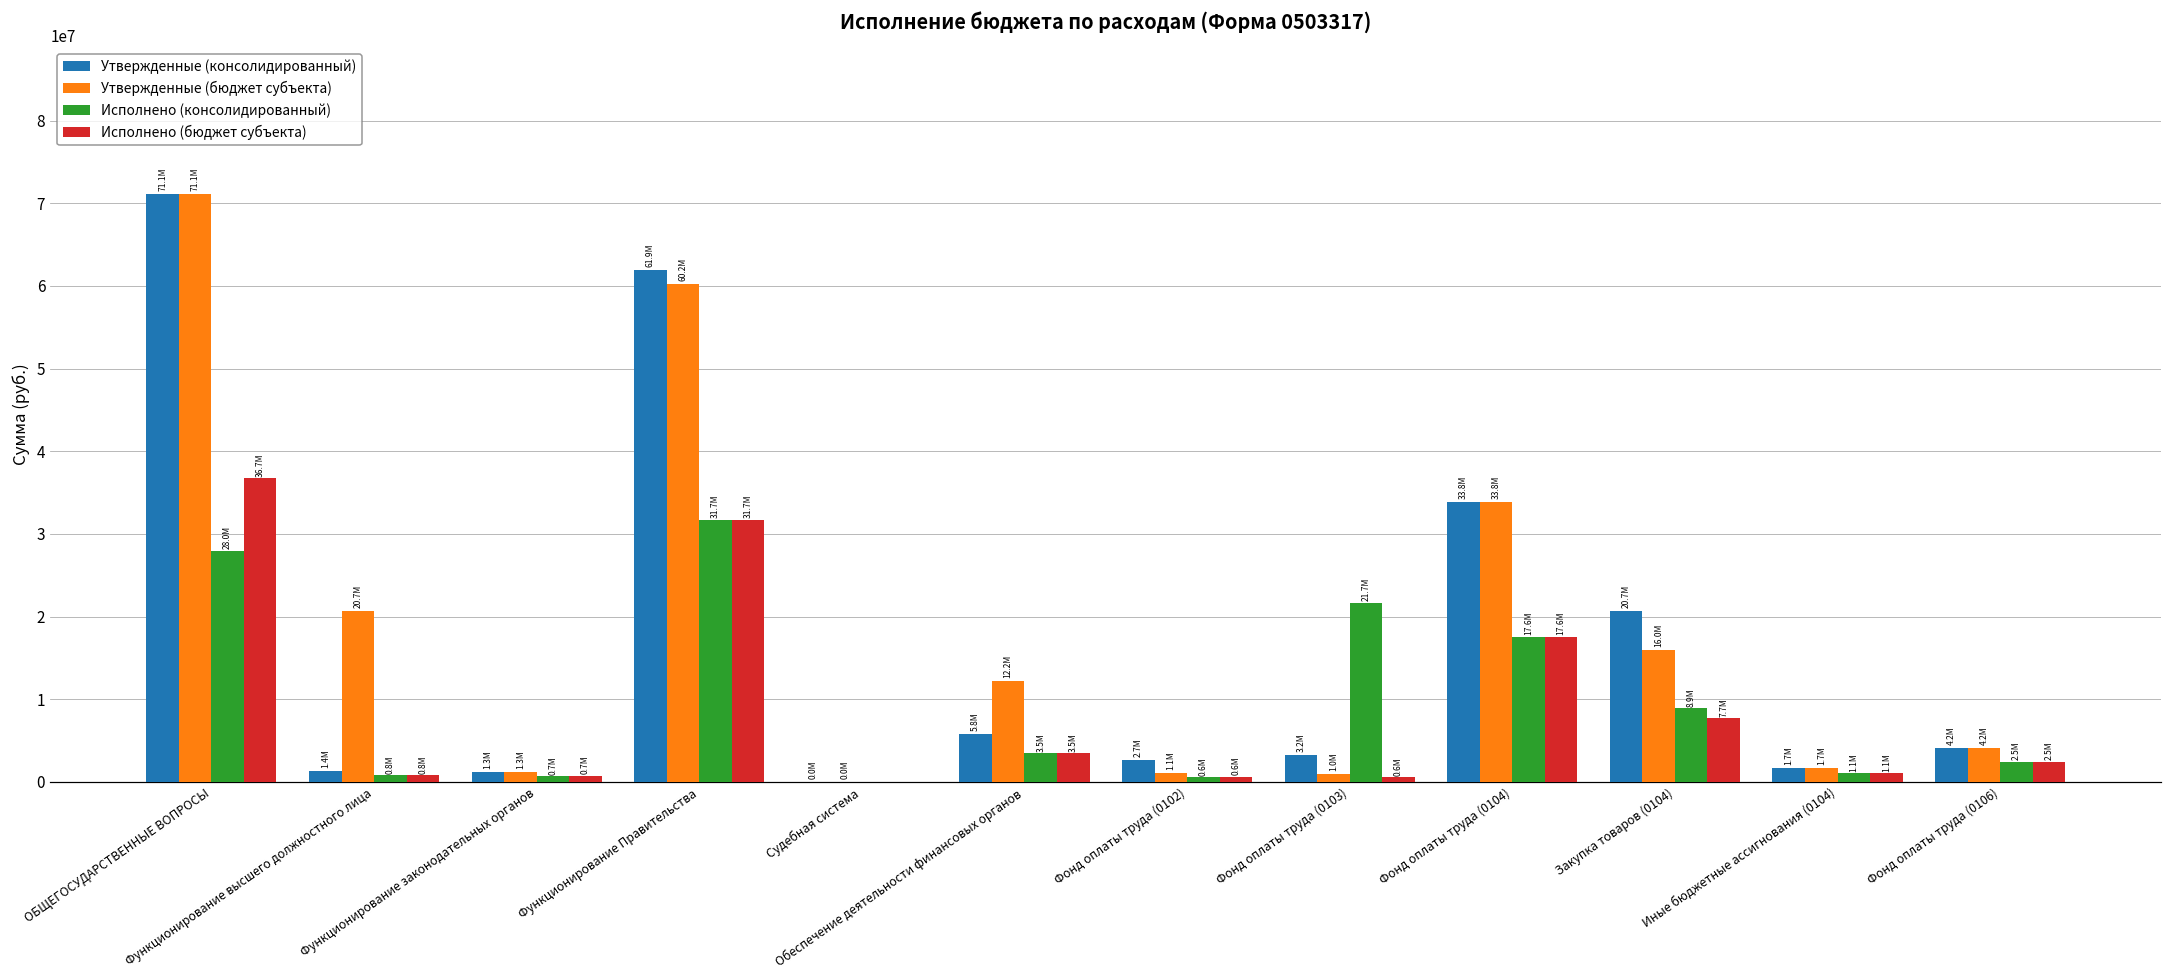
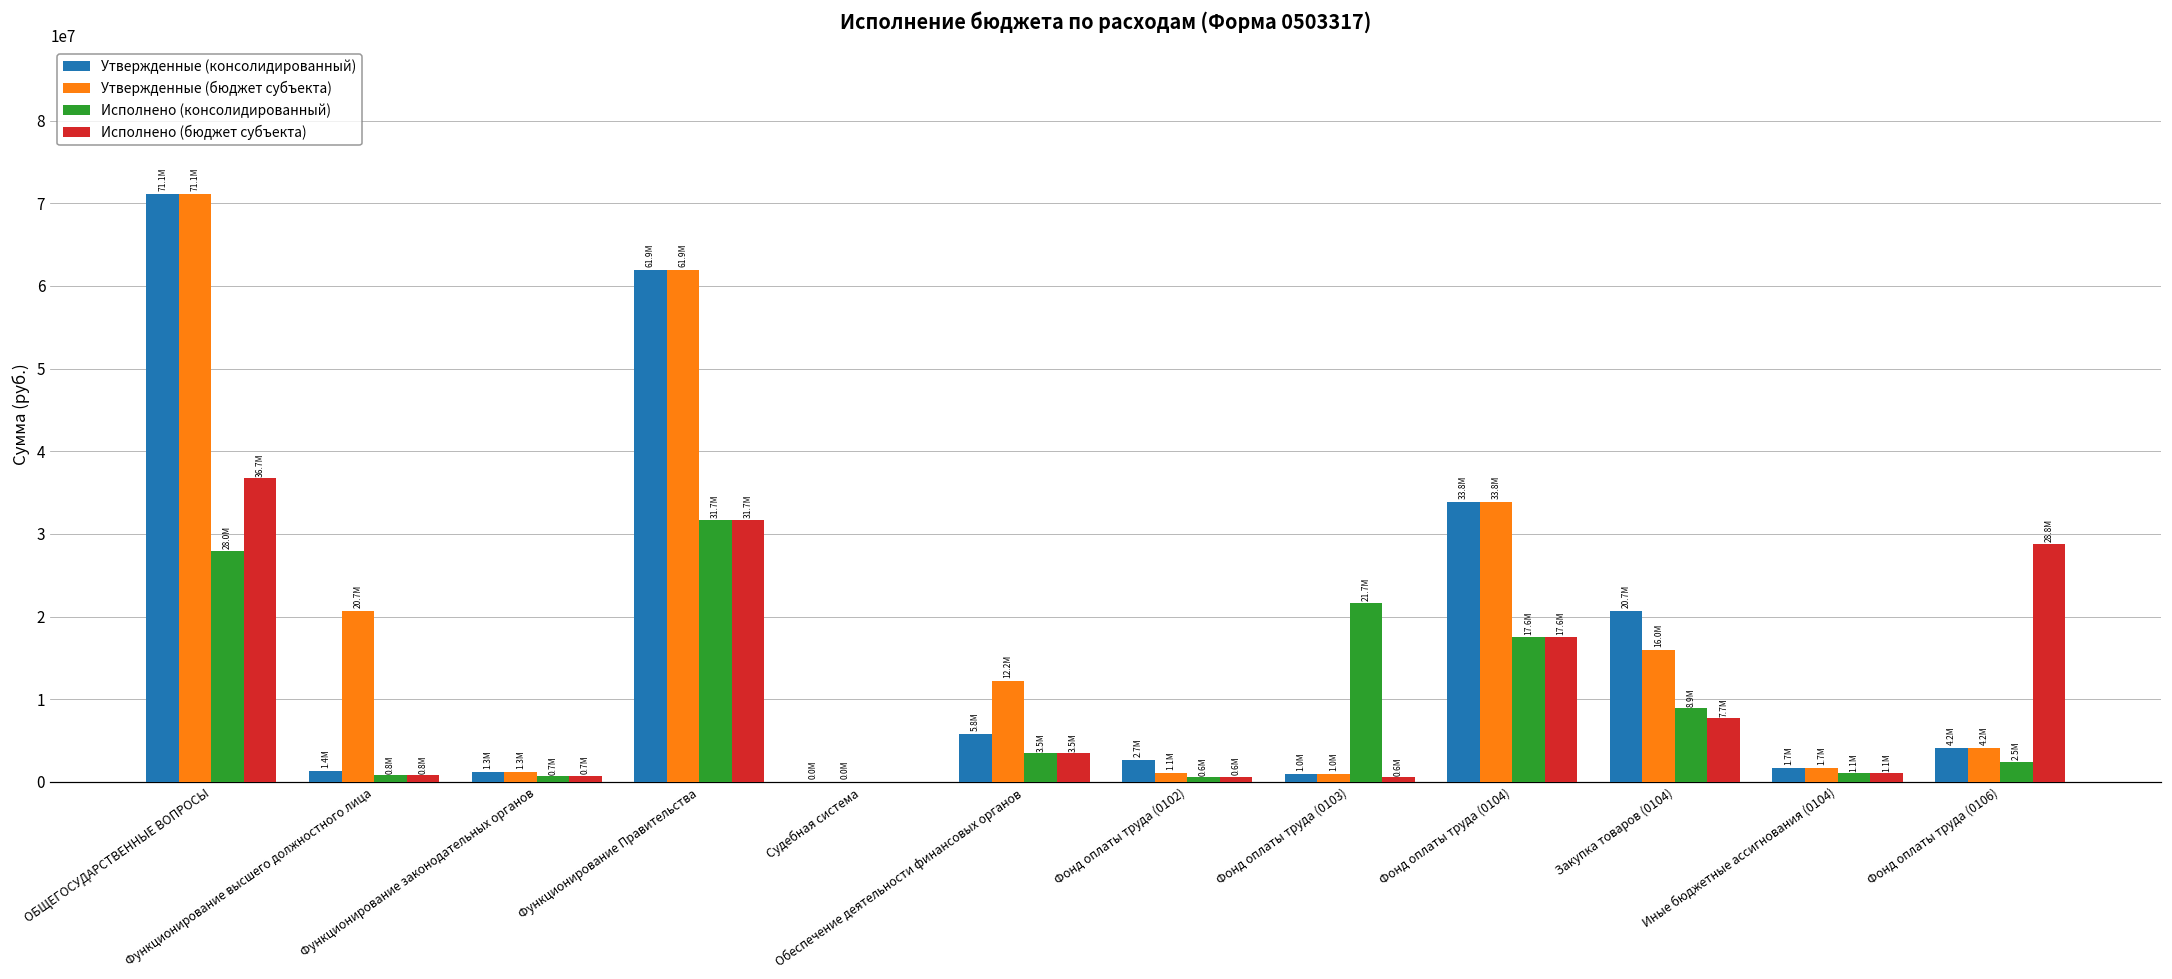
  {
    "Утвержденные (консолидированный)": {
      "ОБЩЕГОСУДАРСТВЕННЫЕ ВОПРОСЫ": "71.1M",
      "Функционирование высшего должностного лица": "1.4M",
      "Функционирование законодательных органов": "1.3M",
      "Функционирование Правительства": "61.9M",
      "Обеспечение деятельности финансовых органов": "5.8M",
      "Фонд оплаты труда (0102)": "2.7M",
-     "Фонд оплаты труда (0103)": "3.2M",
+     "Фонд оплаты труда (0103)": "1.0M",
      "Фонд оплаты труда (0104)": "33.8M",
      "Закупка товаров (0104)": "20.7M",
      "Иные бюджетные ассигнования (0104)": "1.7M",
      "Фонд оплаты труда (0106)": "4.2M"
    },
    "Утвержденные (бюджет субъекта)": {
      "ОБЩЕГОСУДАРСТВЕННЫЕ ВОПРОСЫ": "71.1M",
      "Функционирование высшего должностного лица": "20.7M",
      "Функционирование законодательных органов": "1.3M",
-     "Функционирование Правительства": "60.2M",
+     "Функционирование Правительства": "61.9M",
      "Обеспечение деятельности финансовых органов": "12.2M",
      "Фонд оплаты труда (0102)": "1.1M",
      "Фонд оплаты труда (0103)": "1.0M",
      "Фонд оплаты труда (0104)": "33.8M",
      "Закупка товаров (0104)": "16.0M",
      "Иные бюджетные ассигнования (0104)": "1.7M",
      "Фонд оплаты труда (0106)": "4.2M"
    },
    "Исполнено (консолидированный)": {
      "ОБЩЕГОСУДАРСТВЕННЫЕ ВОПРОСЫ": "28.0M",
      "Функционирование высшего должностного лица": "0.8M",
      "Функционирование законодательных органов": "0.7M",
      "Функционирование Правительства": "31.7M",
      "Обеспечение деятельности финансовых органов": "3.5M",
      "Фонд оплаты труда (0102)": "0.6M",
      "Фонд оплаты труда (0103)": "21.7M",
      "Фонд оплаты труда (0104)": "17.6M",
      "Закупка товаров (0104)": "8.9M",
      "Иные бюджетные ассигнования (0104)": "1.1M",
      "Фонд оплаты труда (0106)": "2.5M"
    },
    "Исполнено (бюджет субъекта)": {
      "ОБЩЕГОСУДАРСТВЕННЫЕ ВОПРОСЫ": "36.7M",
      "Функционирование высшего должностного лица": "0.8M",
      "Функционирование законодательных органов": "0.7M",
      "Функционирование Правительства": "31.7M",
      "Обеспечение деятельности финансовых органов": "3.5M",
      "Фонд оплаты труда (0102)": "0.6M",
      "Фонд оплаты труда (0103)": "0.6M",
      "Фонд оплаты труда (0104)": "17.6M",
      "Закупка товаров (0104)": "7.7M",
      "Иные бюджетные ассигнования (0104)": "1.1M",
-     "Фонд оплаты труда (0106)": "2.5M"
+     "Фонд оплаты труда (0106)": "28.8M"
    }
  }
